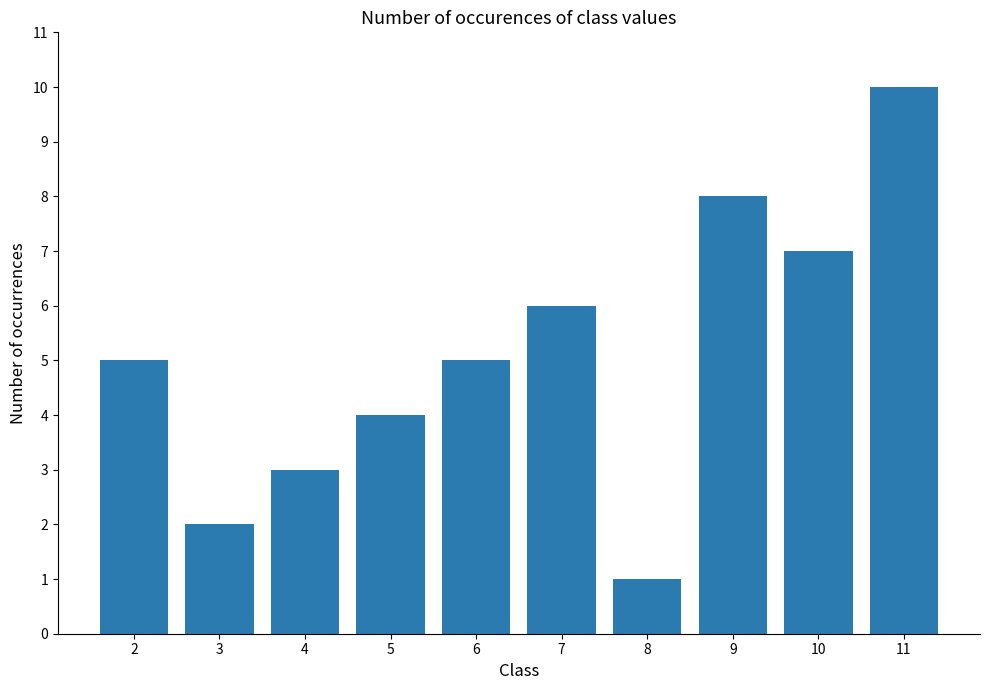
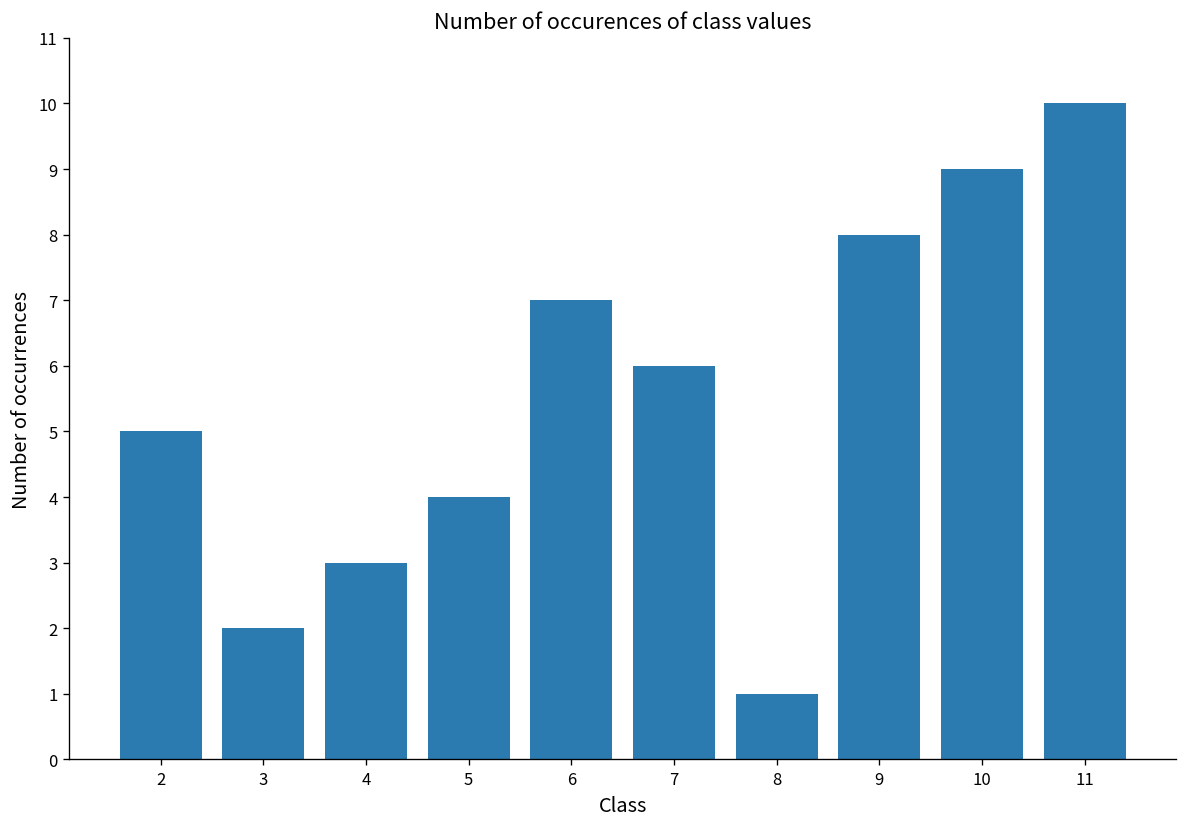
  {
    "2": 5,
    "3": 2,
    "4": 3,
    "5": 4,
-   "6": 5,
+   "6": 7,
    "7": 6,
    "8": 1,
    "9": 8,
-   "10": 7,
+   "10": 9,
    "11": 10
  }
